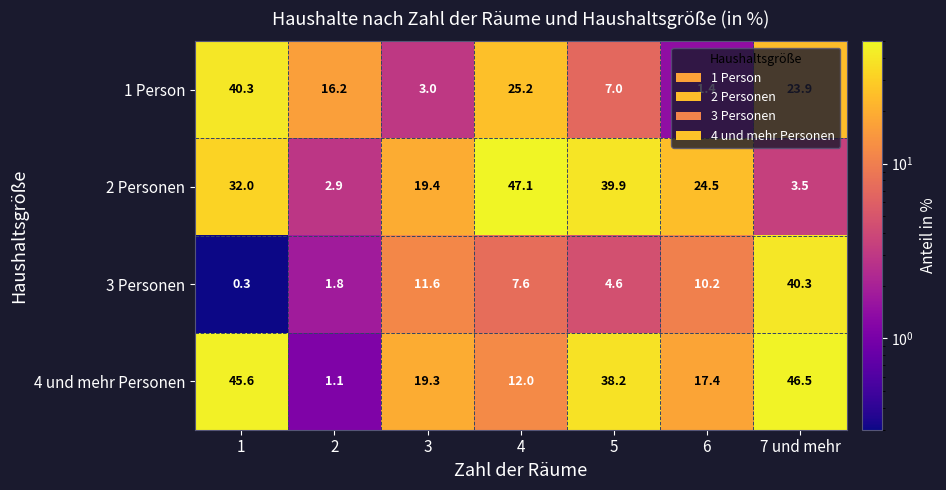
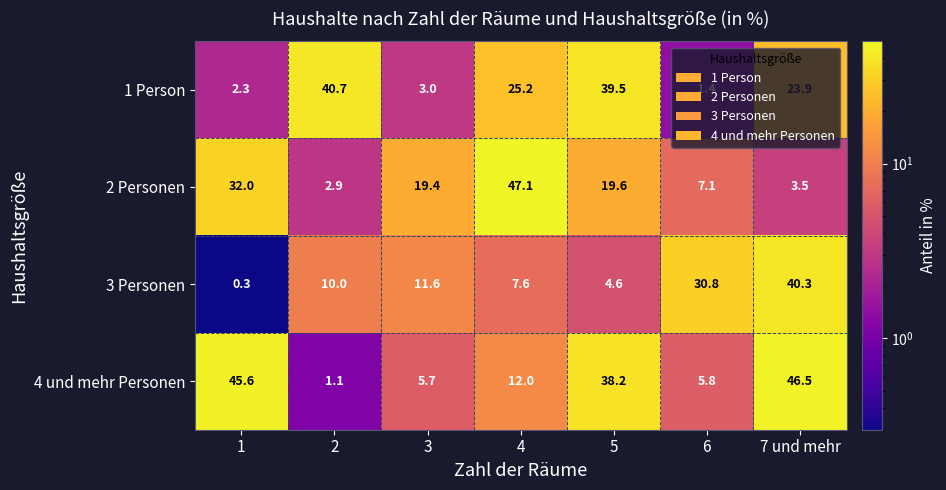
  {
    "1 Person": {
-     "1": 40.3,
-     "2": 16.2,
+     "1": 2.3,
+     "2": 40.7,
      "3": 3.0,
      "4": 25.2,
-     "5": 7.0
+     "5": 39.5
    },
    "2 Personen": {
      "1": 32.0,
      "2": 2.9,
      "3": 19.4,
      "4": 47.1,
-     "5": 39.9,
-     "6": 24.5,
+     "5": 19.6,
+     "6": 7.1,
      "7 und mehr": 3.5
    },
    "3 Personen": {
      "1": 0.3,
-     "2": 1.8,
+     "2": 10.0,
      "3": 11.6,
      "4": 7.6,
      "5": 4.6,
-     "6": 10.2,
+     "6": 30.8,
      "7 und mehr": 40.3
    },
    "4 und mehr Personen": {
      "1": 45.6,
      "2": 1.1,
-     "3": 19.3,
+     "3": 5.7,
      "4": 12.0,
      "5": 38.2,
-     "6": 17.4,
+     "6": 5.8,
      "7 und mehr": 46.5
    }
  }
